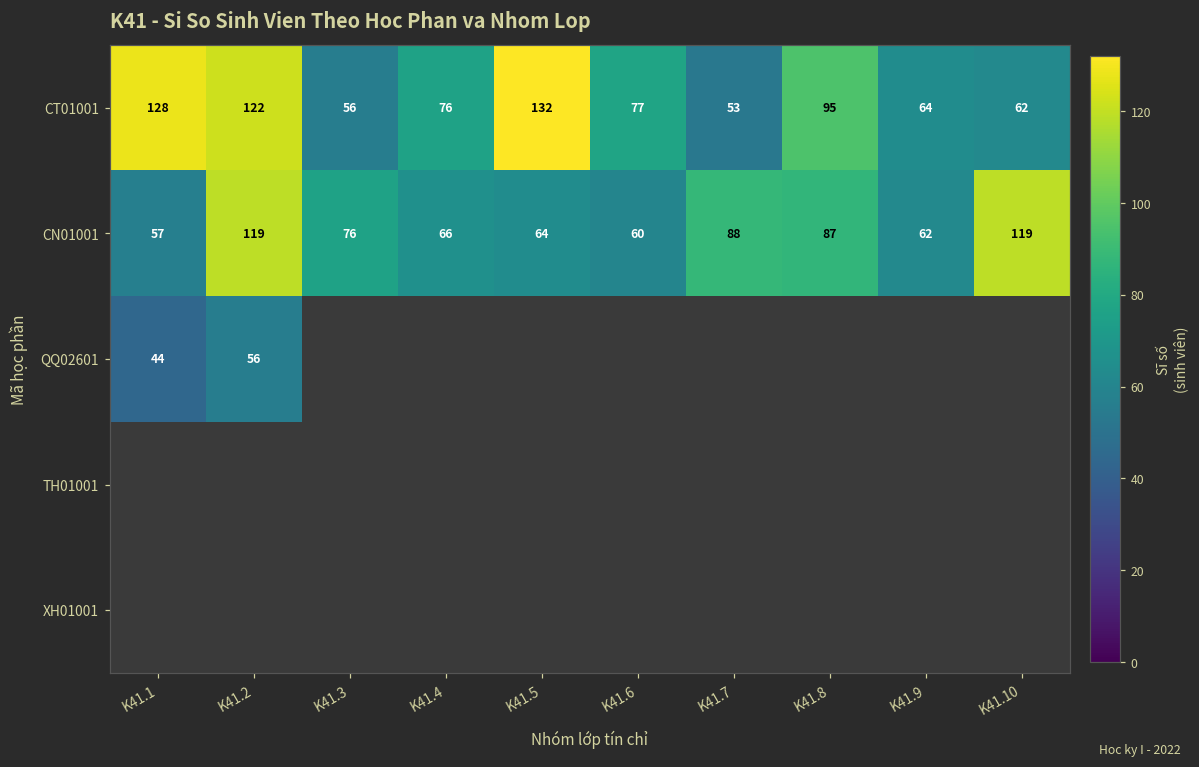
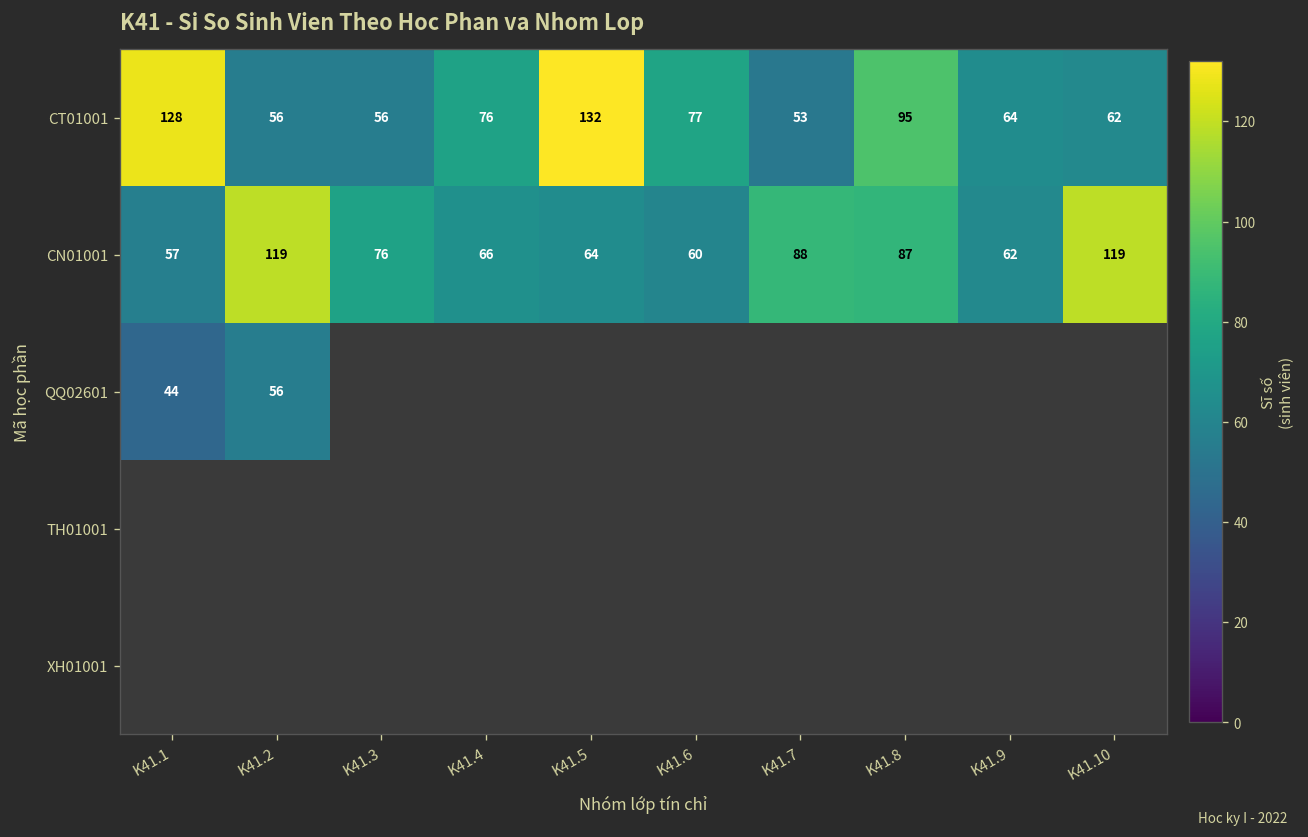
  {
    "CT01001": {
      "K41.1": 128,
-     "K41.2": 122,
+     "K41.2": 56,
      "K41.3": 56,
      "K41.4": 76,
      "K41.5": 132,
      "K41.6": 77,
      "K41.7": 53,
      "K41.8": 95,
      "K41.9": 64,
      "K41.10": 62
    },
    "CN01001": {
      "K41.1": 57,
      "K41.2": 119,
      "K41.3": 76,
      "K41.4": 66,
      "K41.5": 64,
      "K41.6": 60,
      "K41.7": 88,
      "K41.8": 87,
      "K41.9": 62,
      "K41.10": 119
    },
    "QQ02601": {
      "K41.1": 44,
      "K41.2": 56
    }
  }
